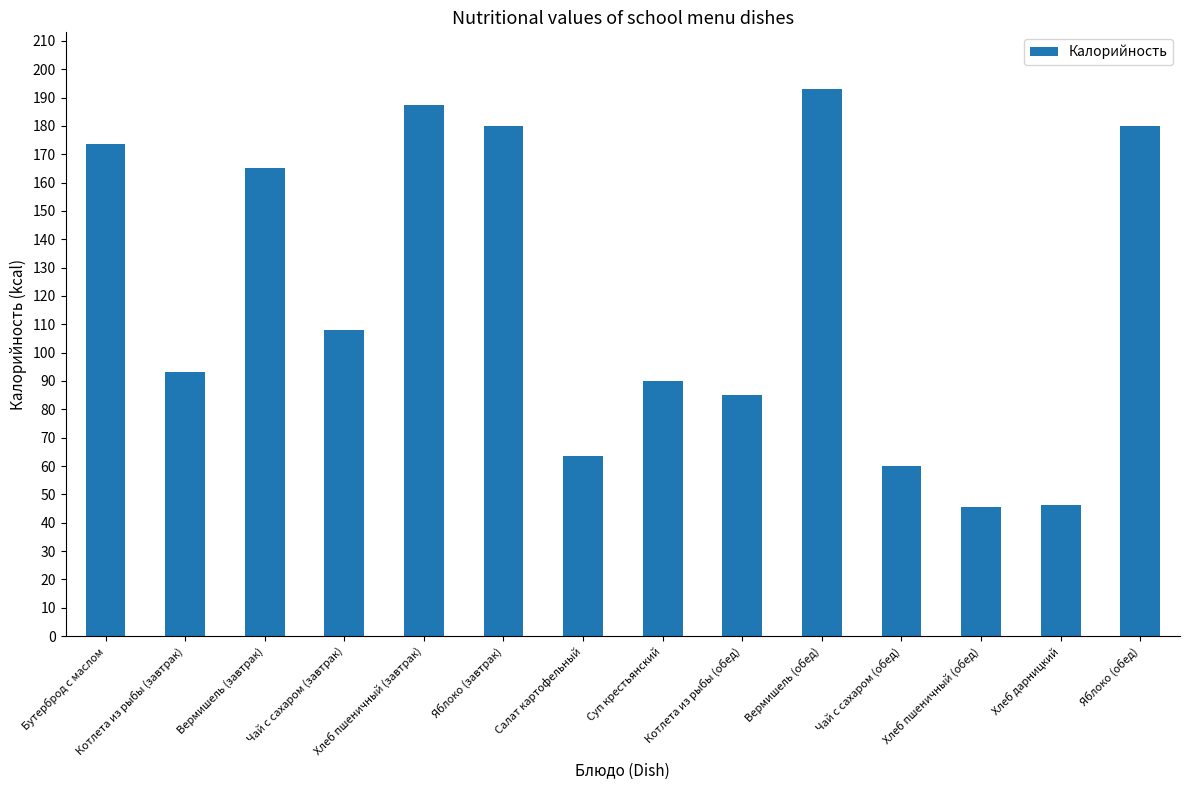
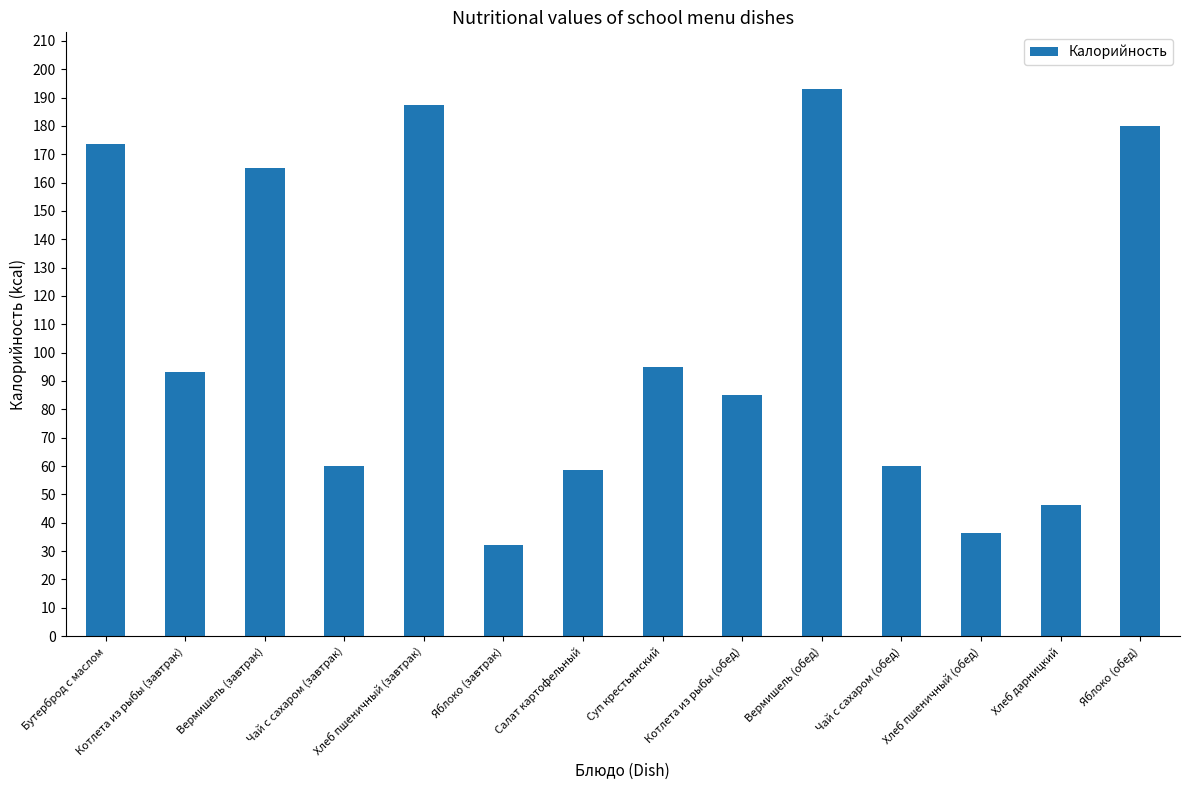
  {
    "Бутерброд с маслом": 174,
    "Котлета из рыбы (завтрак)": 93,
    "Вермишель (завтрак)": 165,
-   "Чай с сахаром (завтрак)": 108,
+   "Чай с сахаром (завтрак)": 60,
    "Хлеб пшеничный (завтрак)": 187,
-   "Яблоко (завтрак)": 180,
-   "Салат картофельный": 63,
-   "Суп крестьянский": 90,
+   "Яблоко (завтрак)": 32,
+   "Салат картофельный": 59,
+   "Суп крестьянский": 95,
    "Котлета из рыбы (обед)": 85,
    "Вермишель (обед)": 193,
    "Чай с сахаром (обед)": 60,
-   "Хлеб пшеничный (обед)": 46,
+   "Хлеб пшеничный (обед)": 36,
    "Хлеб дарницкий": 46,
    "Яблоко (обед)": 180
  }
